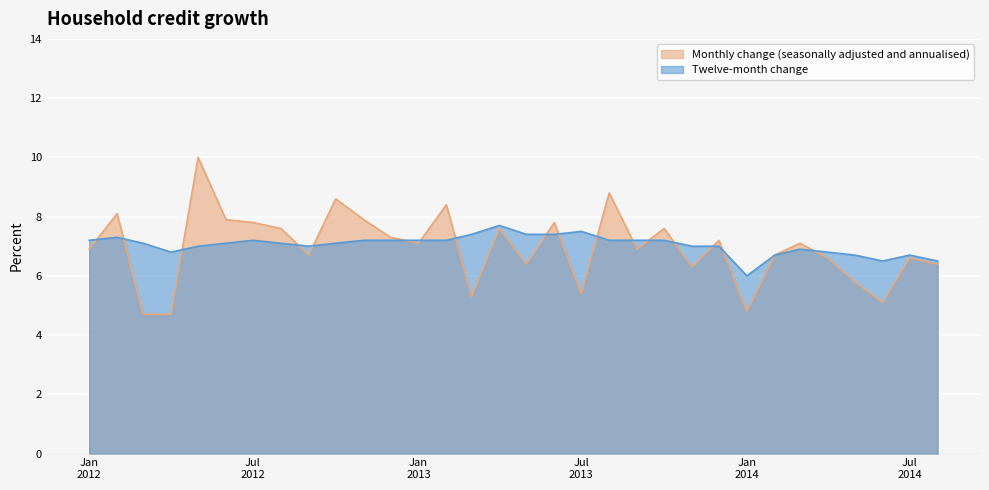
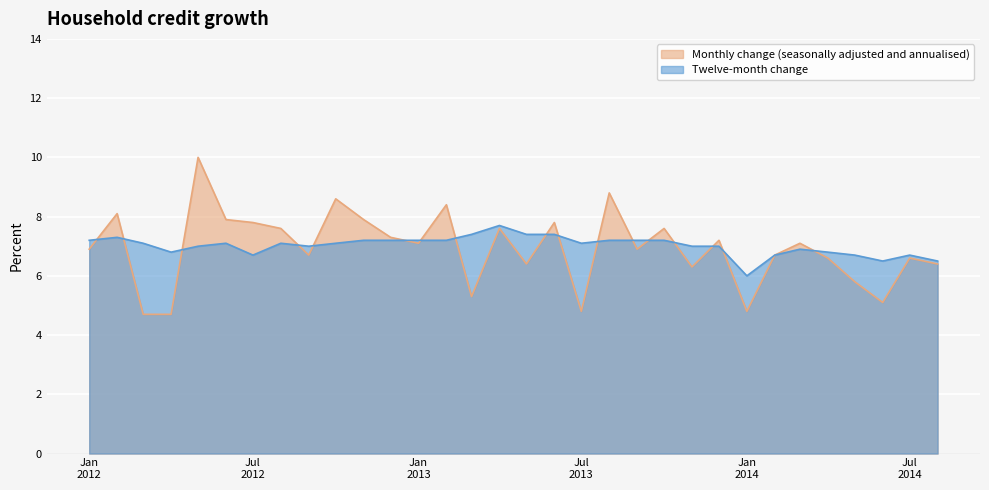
  {
    "Monthly change (seasonally adjusted and annualised)": {
      "Jan 2012": 6.9,
      "Jul 2012": 7.8,
      "Jan 2013": 7.1,
-     "Jul 2013": 5.4,
+     "Jul 2013": 4.8,
      "Jan 2014": 4.8,
      "Jul 2014": 6.6
    },
    "Twelve-month change": {
      "Jan 2012": 7.2,
-     "Jul 2012": 7.2,
+     "Jul 2012": 6.7,
      "Jan 2013": 7.2,
-     "Jul 2013": 7.5,
+     "Jul 2013": 7.1,
      "Jan 2014": 6.0,
      "Jul 2014": 6.7
    }
  }
